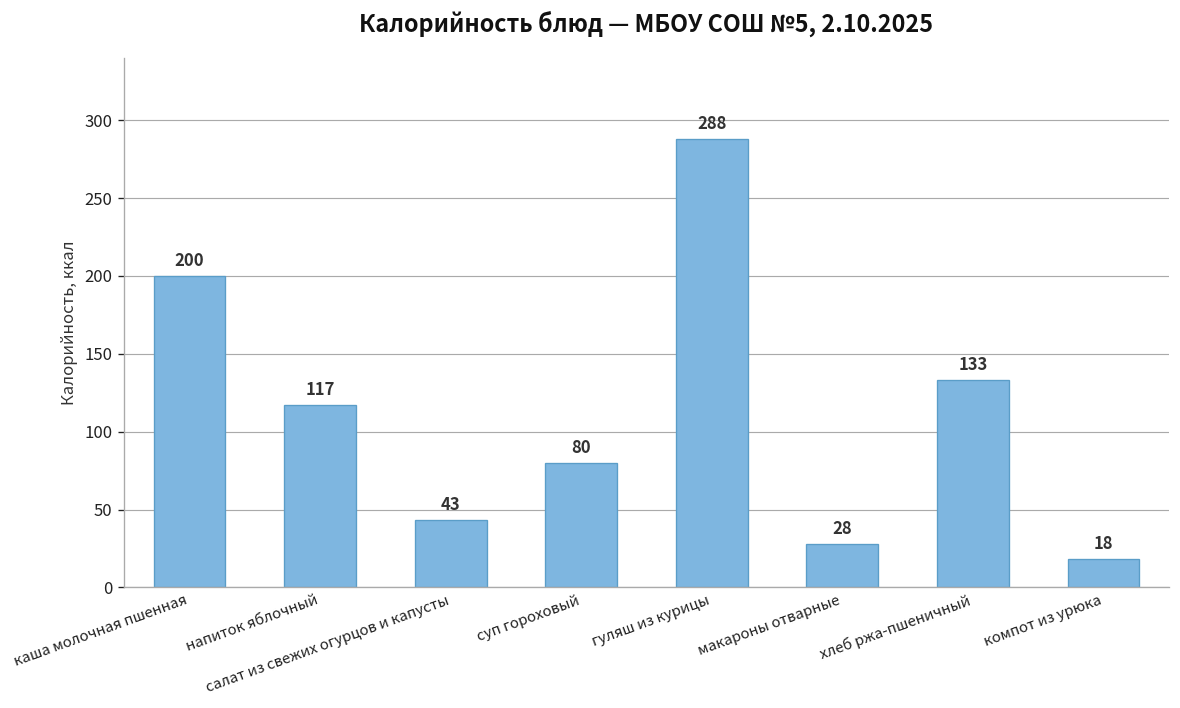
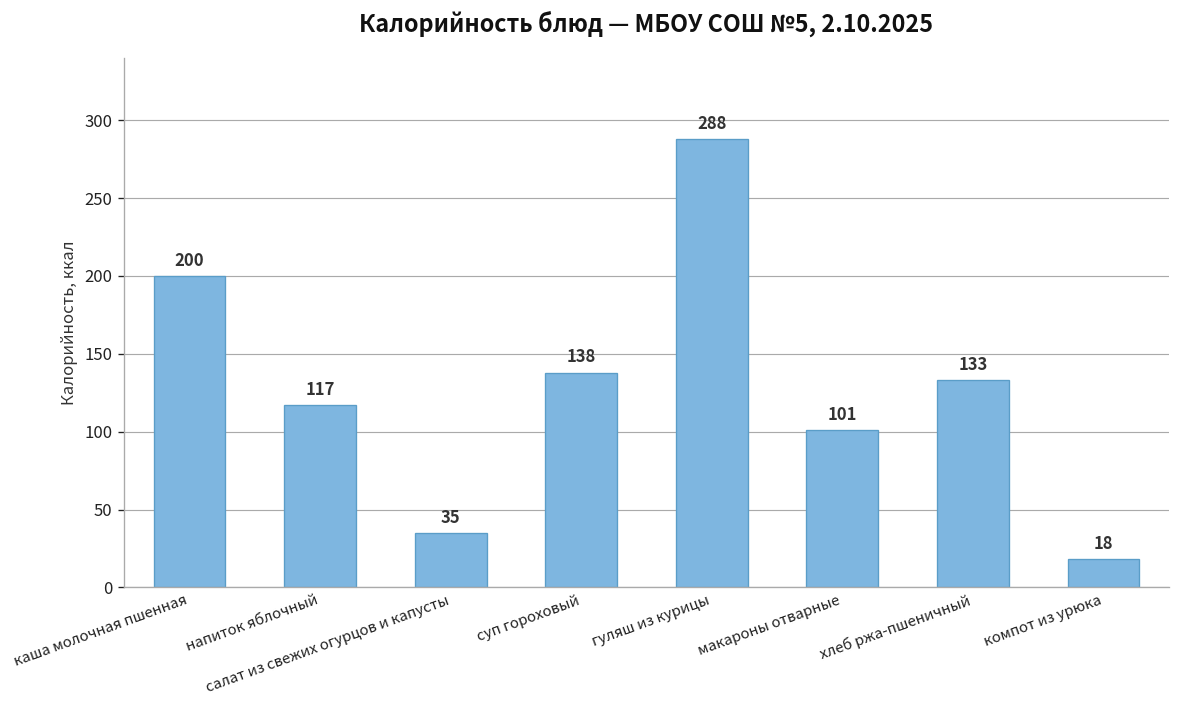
  {
    "каша молочная пшенная": 200,
    "напиток яблочный": 117,
-   "салат из свежих огурцов и капусты": 43,
-   "суп гороховый": 80,
+   "салат из свежих огурцов и капусты": 35,
+   "суп гороховый": 138,
    "гуляш из курицы": 288,
-   "макароны отварные": 28,
+   "макароны отварные": 101,
    "хлеб ржа-пшеничный": 133,
    "компот из урюка": 18
  }
